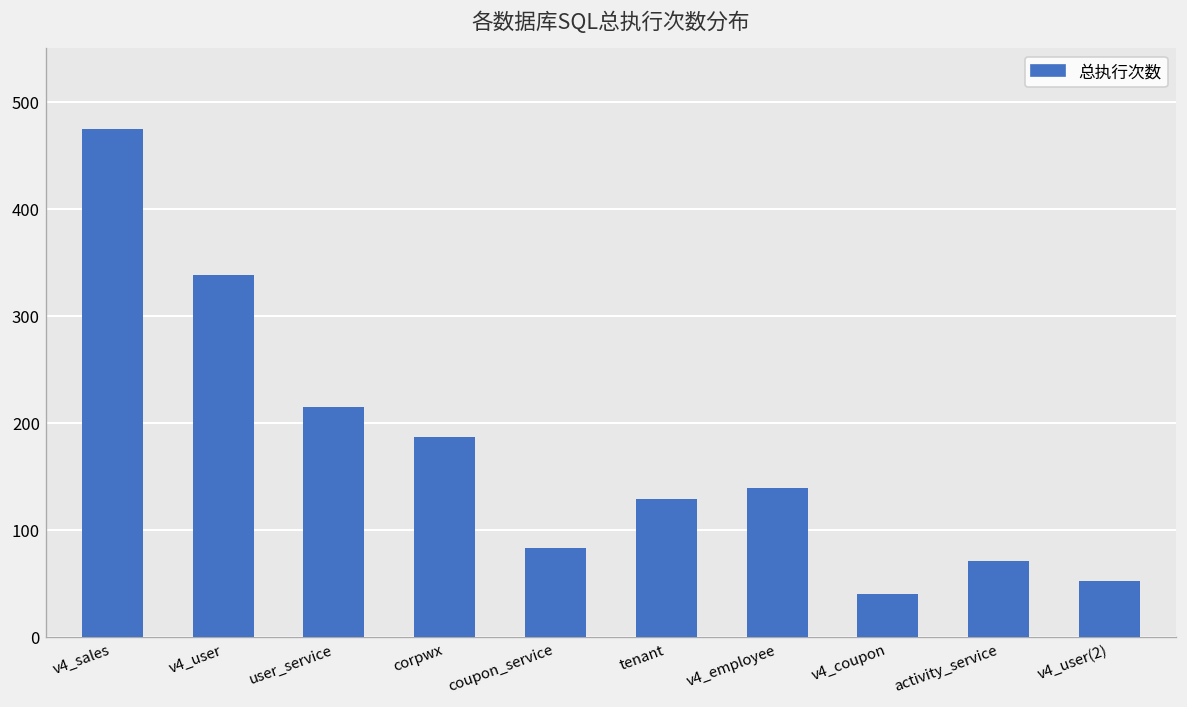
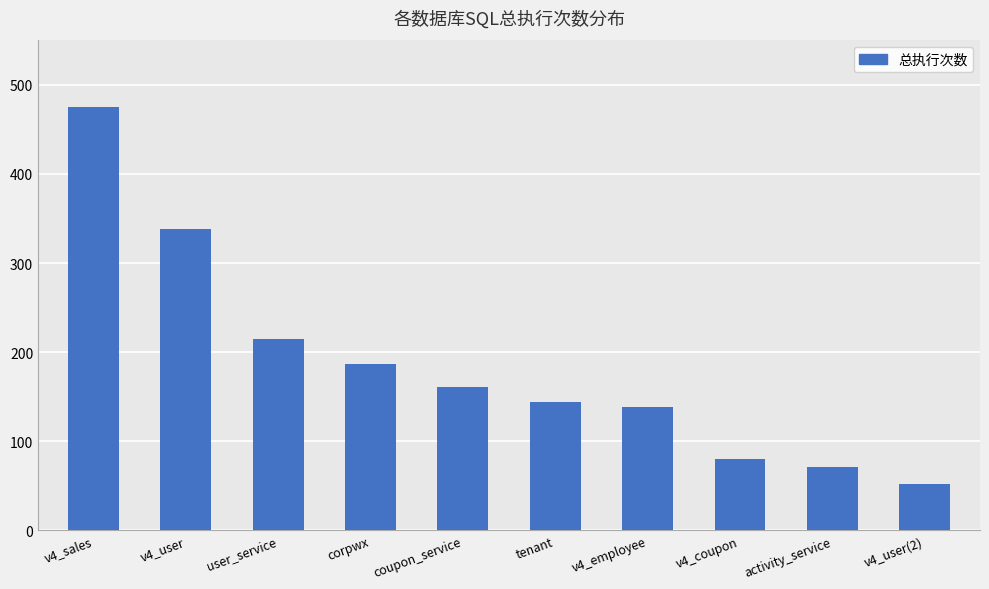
  {
    "v4_sales": 480,
    "v4_user": 340,
    "user_service": 220,
    "corpwx": 190,
-   "coupon_service": 80,
-   "tenant": 130,
+   "coupon_service": 160,
+   "tenant": 140,
    "v4_employee": 140,
-   "v4_coupon": 40,
+   "v4_coupon": 80,
    "activity_service": 70,
    "v4_user(2)": 50
  }
